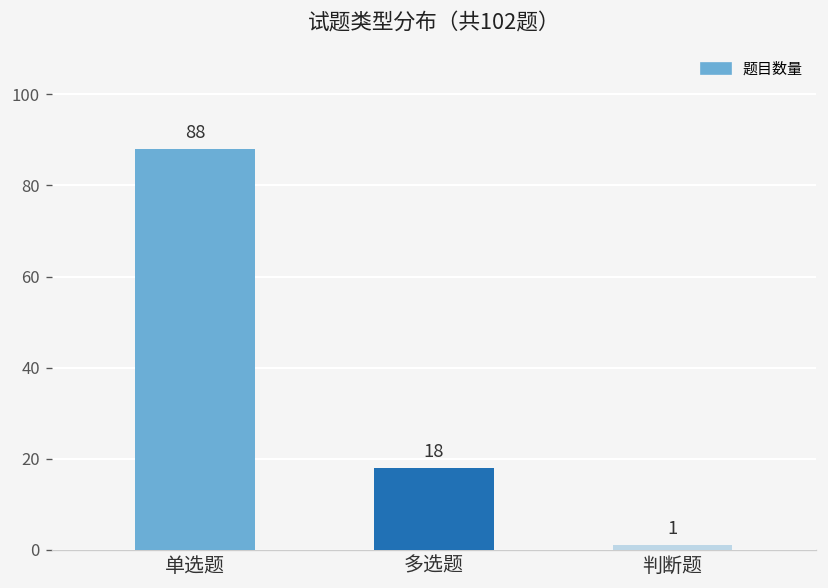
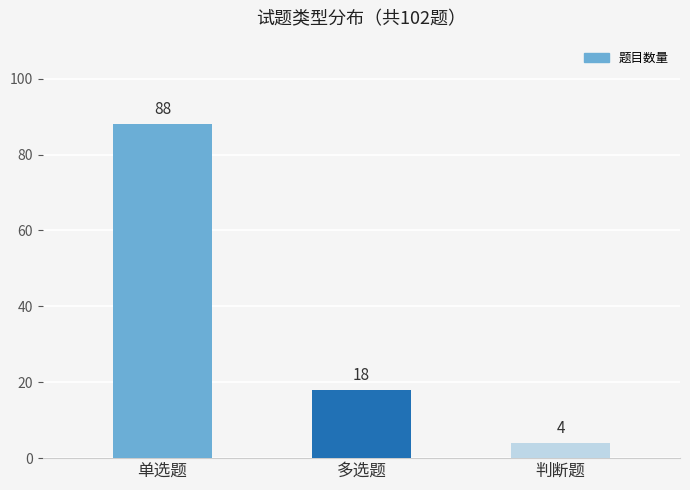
  {
    "单选题": 88,
    "多选题": 18,
-   "判断题": 1
+   "判断题": 4
  }
